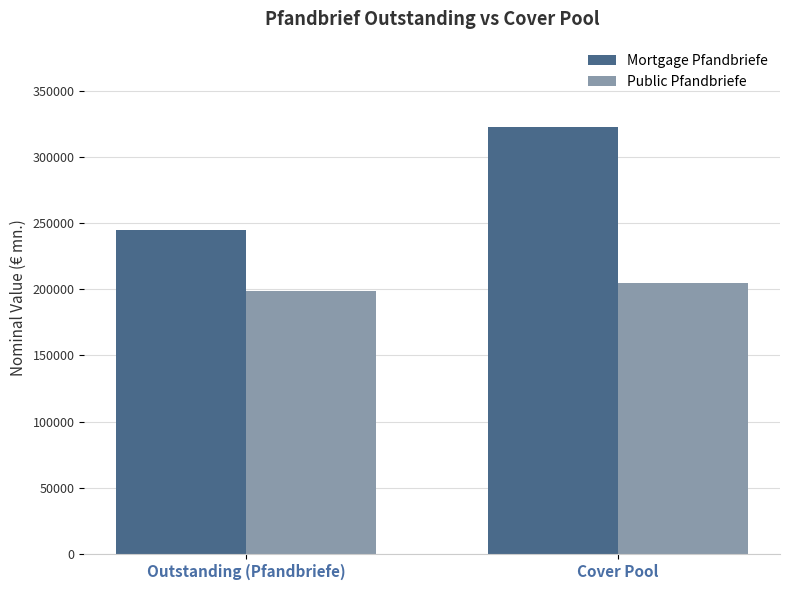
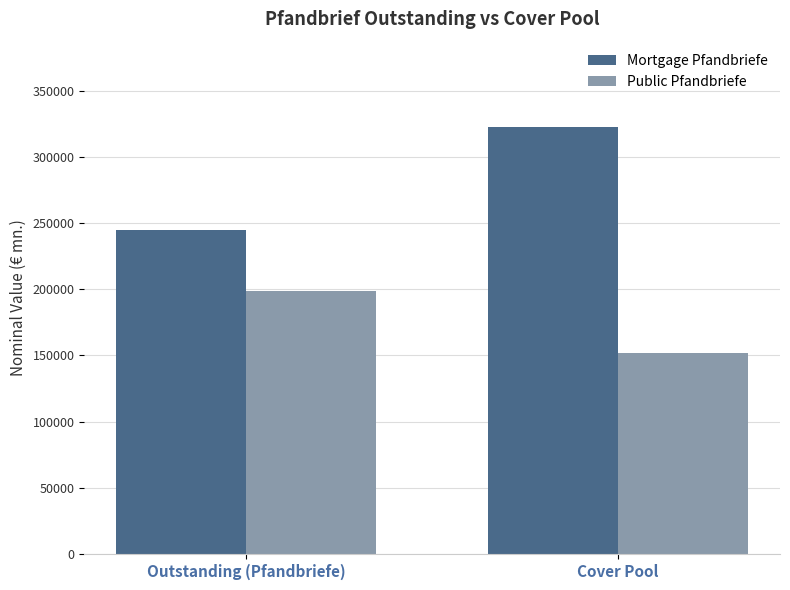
  {
    "Mortgage Pfandbriefe": {
      "Outstanding (Pfandbriefe)": 244000,
      "Cover Pool": 322000
    },
    "Public Pfandbriefe": {
      "Outstanding (Pfandbriefe)": 198000,
-     "Cover Pool": 205000
+     "Cover Pool": 152000
    }
  }
